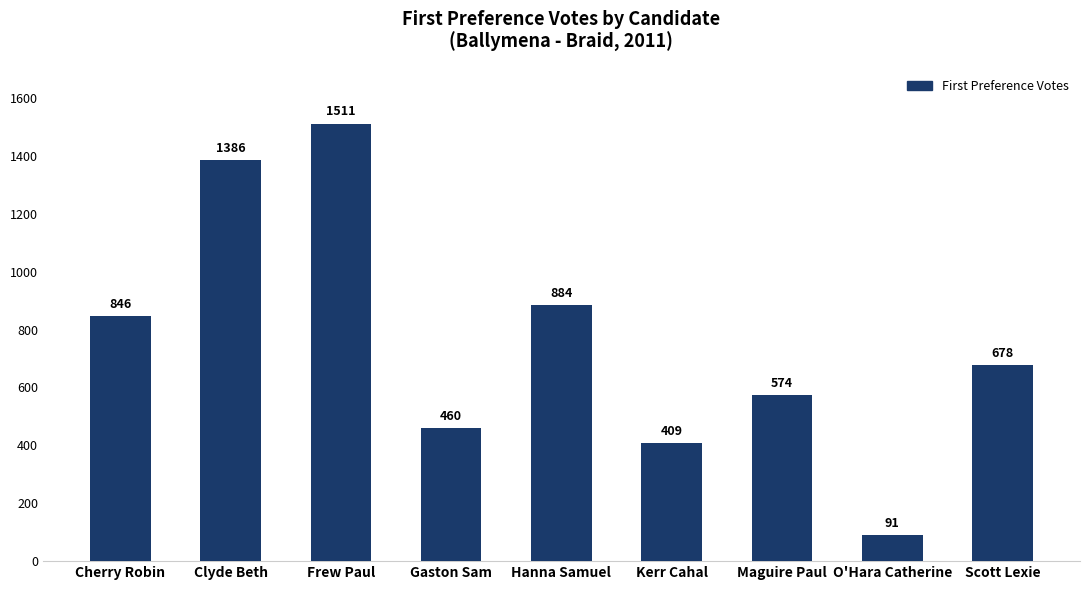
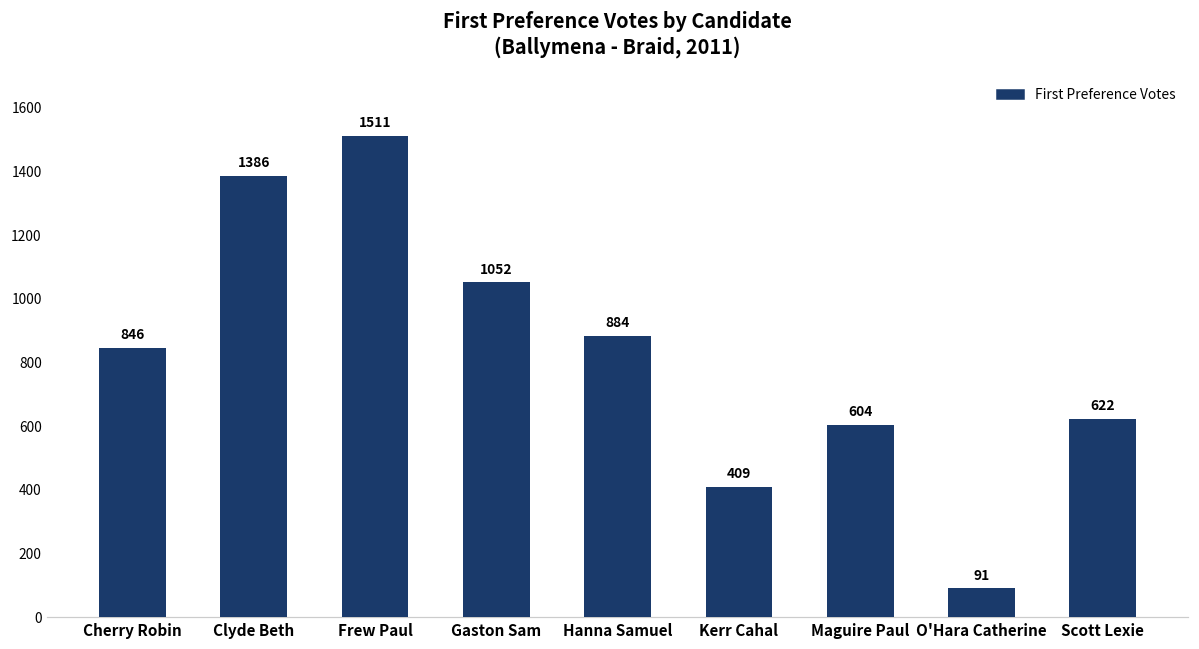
  {
    "Cherry Robin": 846,
    "Clyde Beth": 1386,
    "Frew Paul": 1511,
-   "Gaston Sam": 460,
+   "Gaston Sam": 1052,
    "Hanna Samuel": 884,
    "Kerr Cahal": 409,
-   "Maguire Paul": 574,
+   "Maguire Paul": 604,
    "O'Hara Catherine": 91,
-   "Scott Lexie": 678
+   "Scott Lexie": 622
  }
